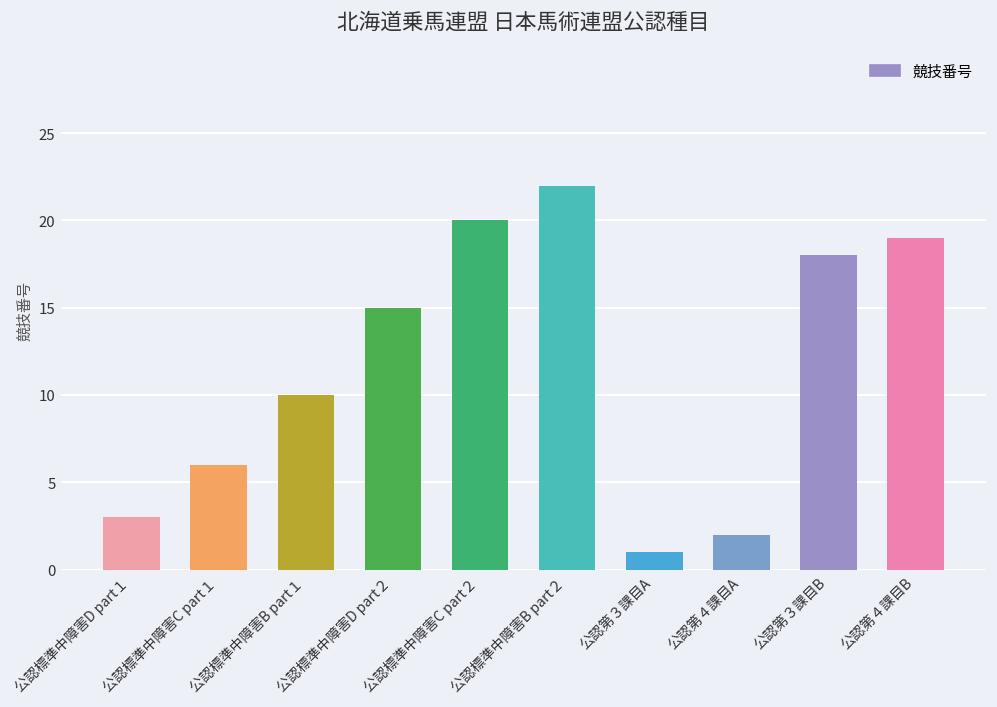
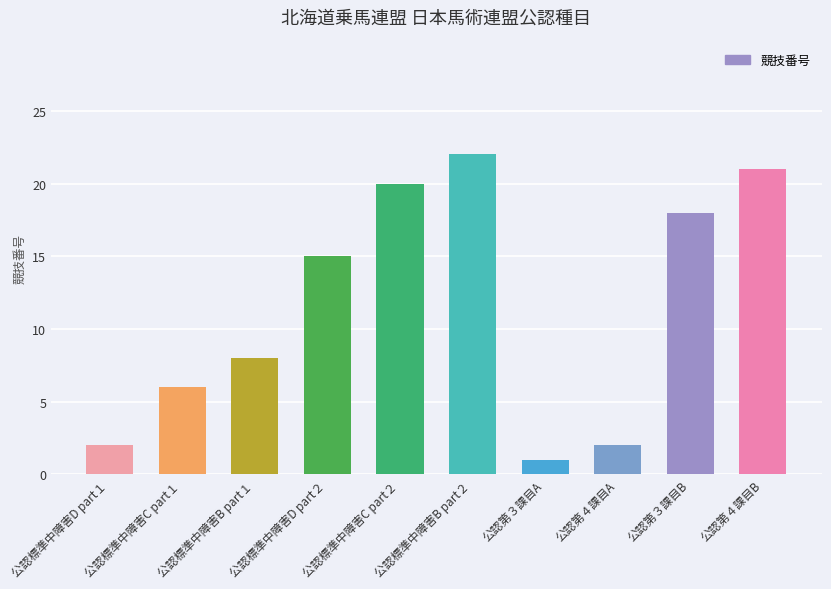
  {
-   "公認標準中障害D part１": 3,
+   "公認標準中障害D part１": 2,
    "公認標準中障害C part１": 6,
-   "公認標準中障害B part１": 10,
+   "公認標準中障害B part１": 8,
    "公認標準中障害D part２": 15,
    "公認標準中障害C part２": 20,
    "公認標準中障害B part２": 22,
    "公認第３課目A": 1,
    "公認第４課目A": 2,
    "公認第３課目B": 18,
-   "公認第４課目B": 19
+   "公認第４課目B": 21
  }
